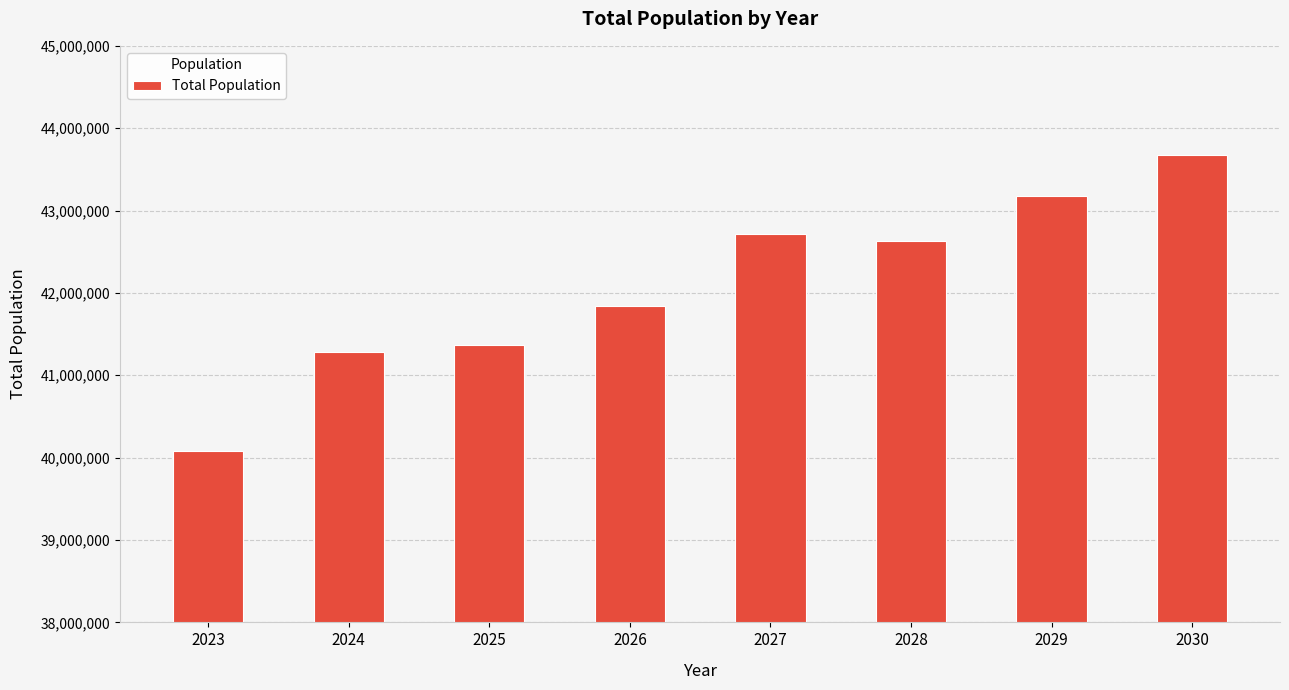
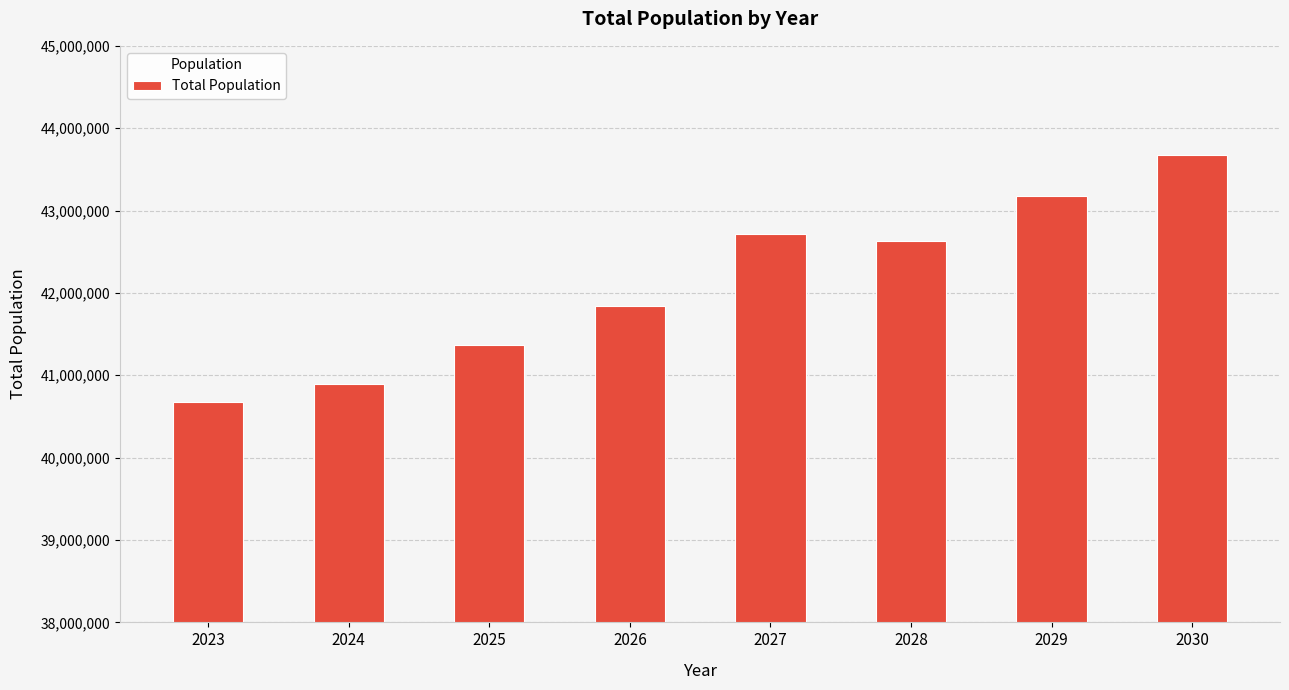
  {
-   "2023": "40,100,000",
-   "2024": "41,300,000",
+   "2023": "40,700,000",
+   "2024": "40,900,000",
    "2025": "41,400,000",
    "2026": "41,800,000",
    "2027": "42,700,000",
    "2028": "42,600,000",
    "2029": "43,200,000",
    "2030": "43,700,000"
  }
